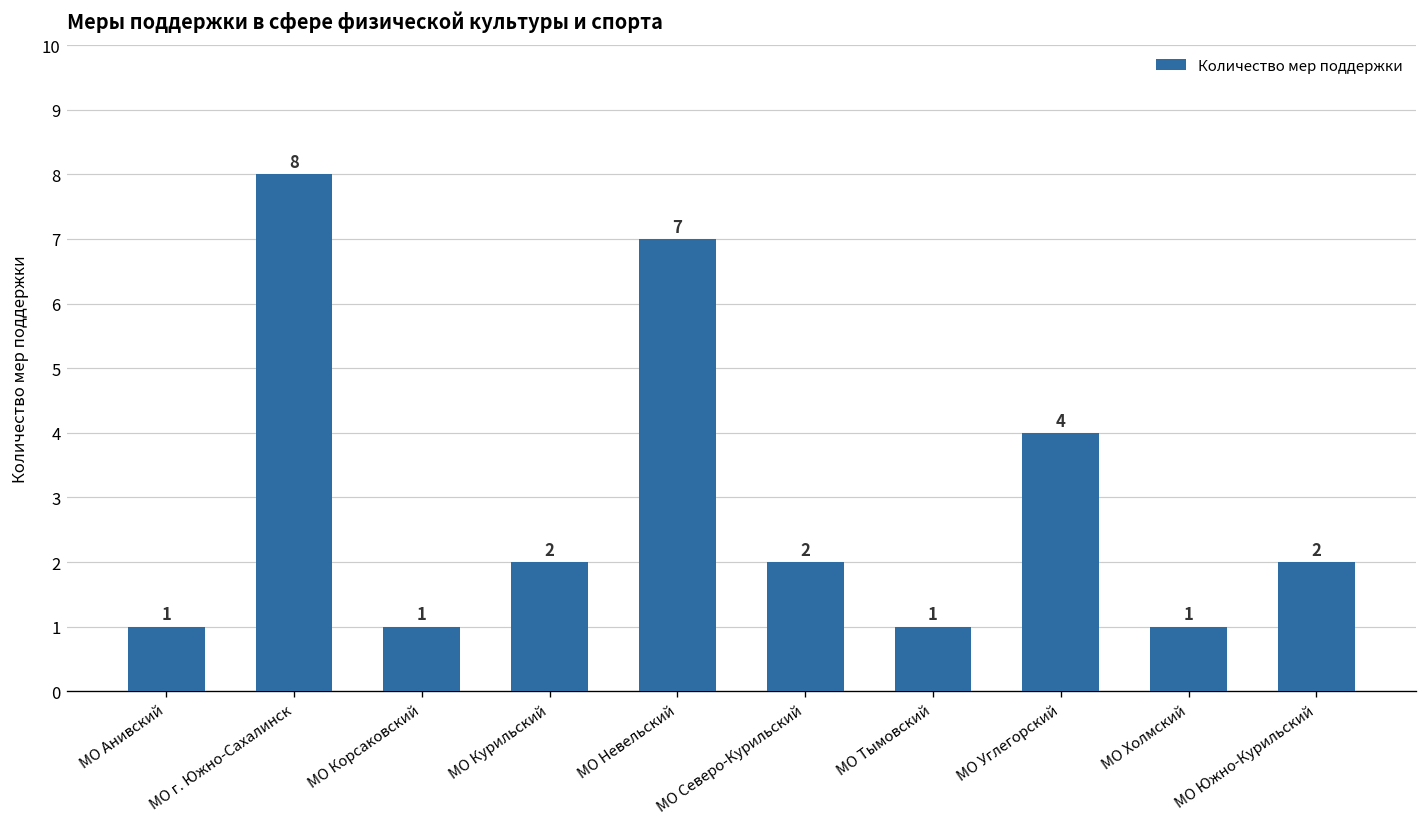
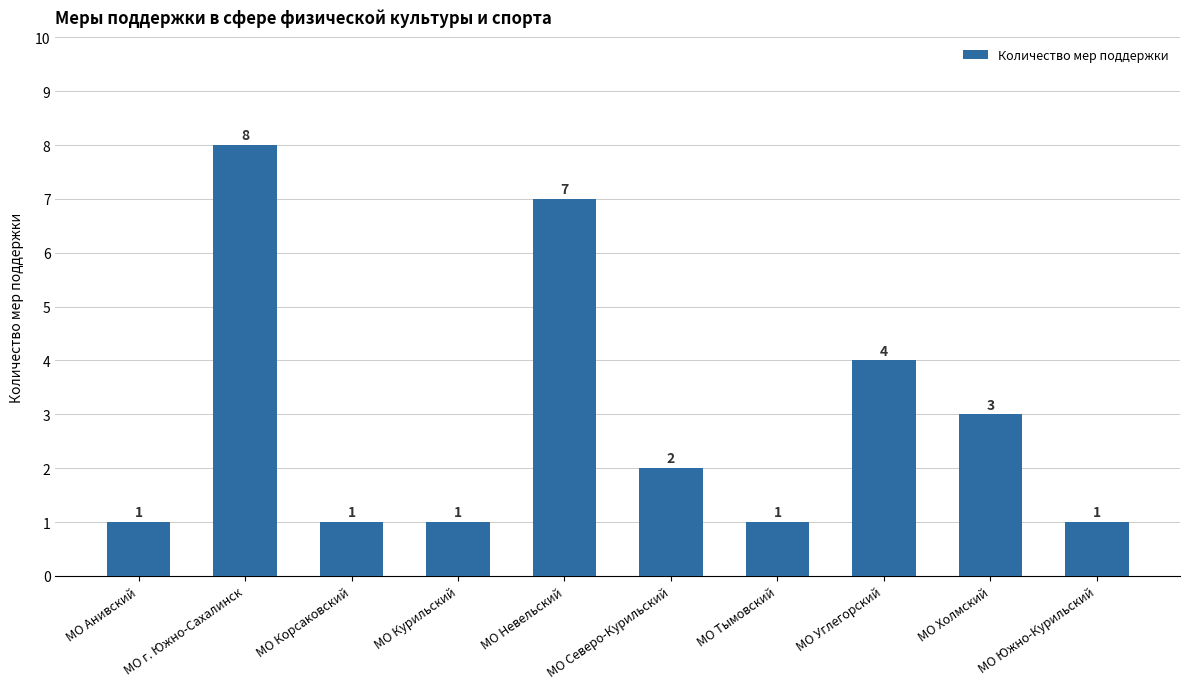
  {
    "МО Анивский": 1,
    "МО г. Южно-Сахалинск": 8,
    "МО Корсаковский": 1,
-   "МО Курильский": 2,
+   "МО Курильский": 1,
    "МО Невельский": 7,
    "МО Северо-Курильский": 2,
    "МО Тымовский": 1,
    "МО Углегорский": 4,
-   "МО Холмский": 1,
-   "МО Южно-Курильский": 2
+   "МО Холмский": 3,
+   "МО Южно-Курильский": 1
  }
